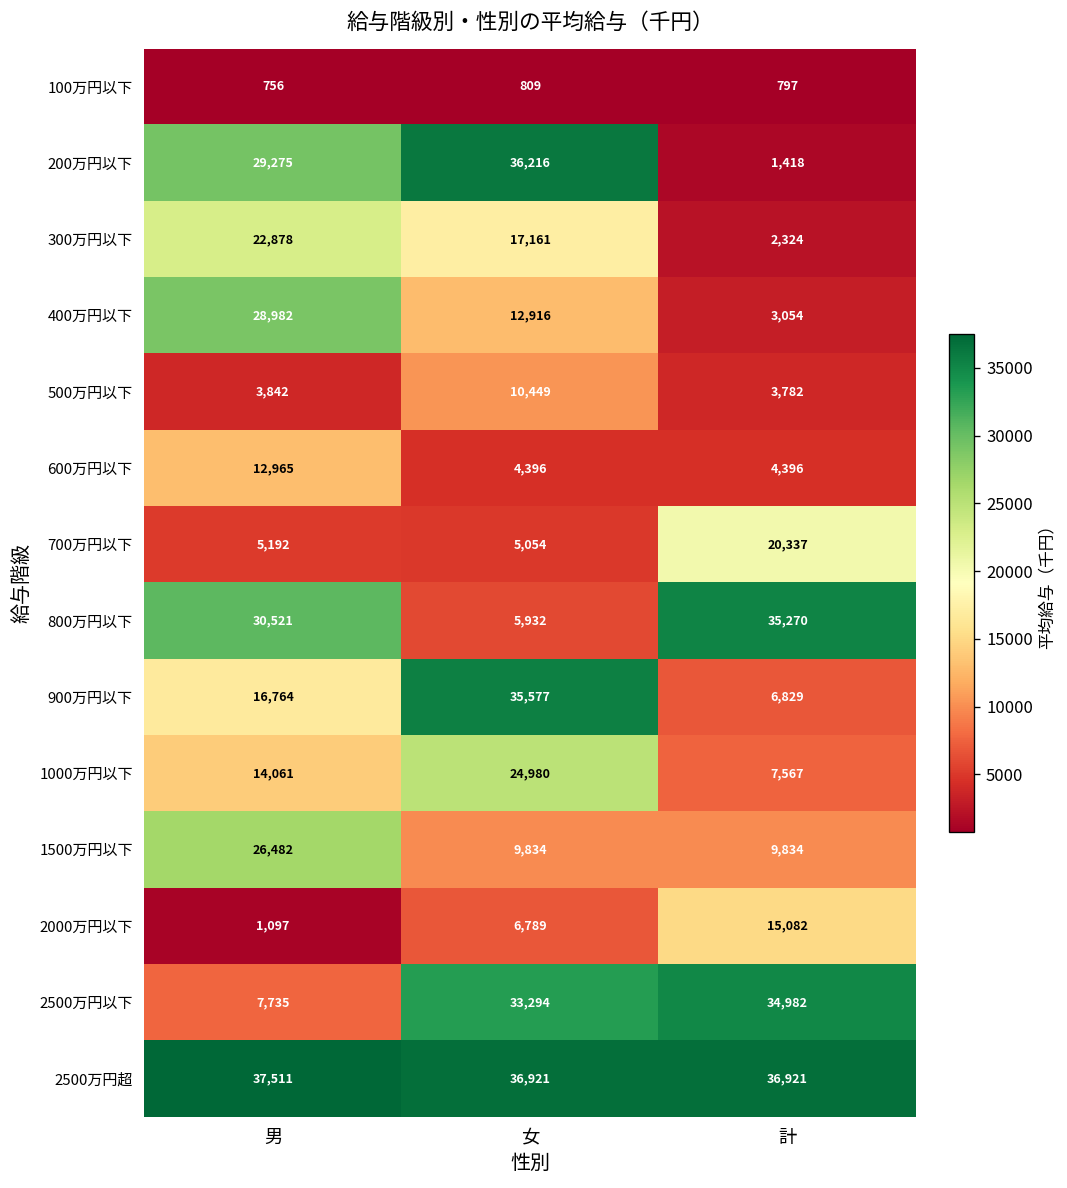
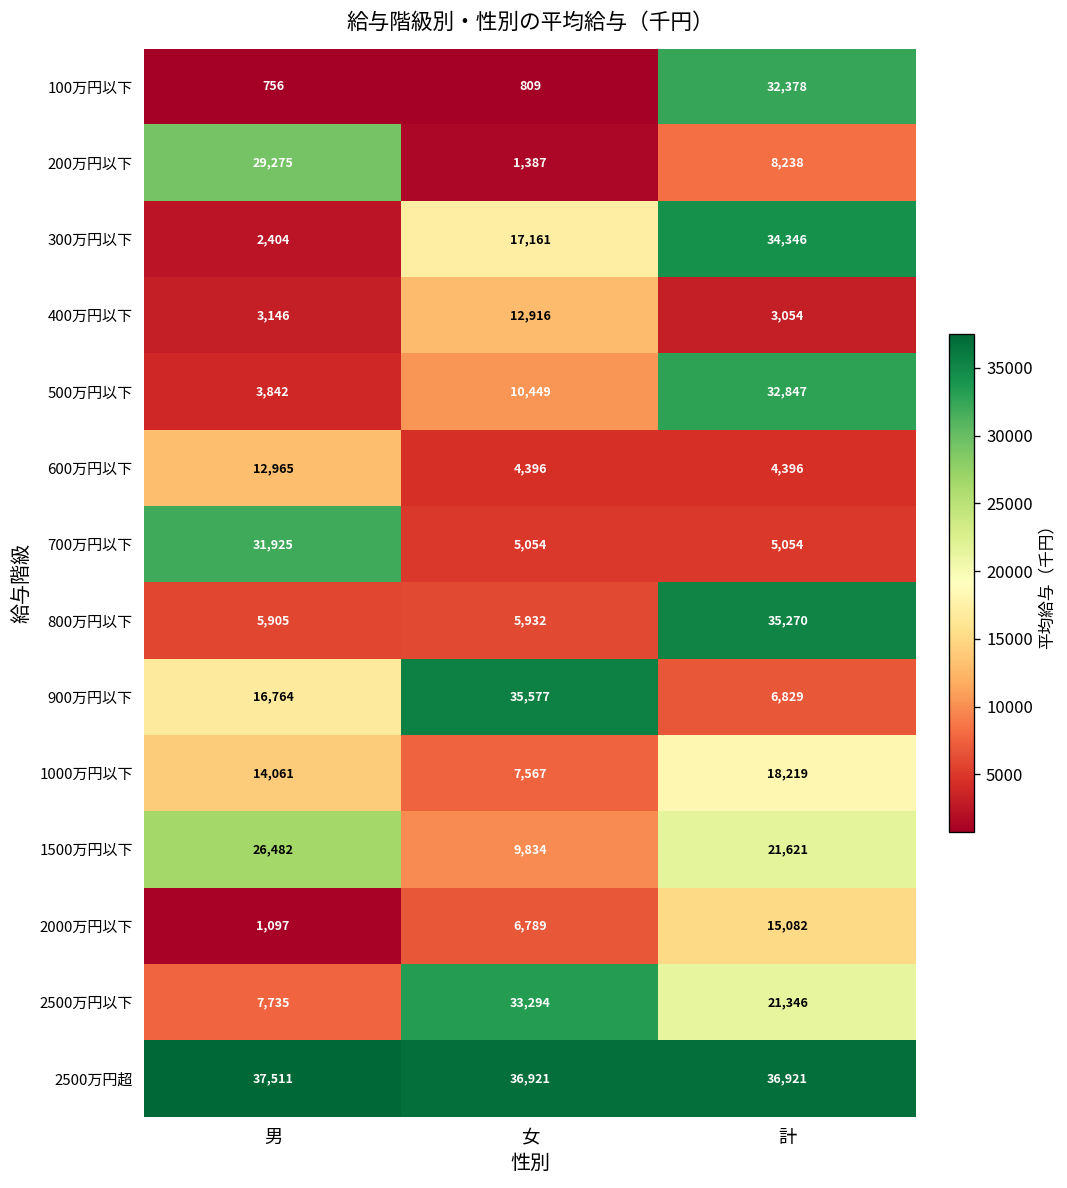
  {
    "100万円以下": {
      "男": "756",
      "女": "809",
-     "計": "797"
+     "計": "32,378"
    },
    "200万円以下": {
      "男": "29,275",
-     "女": "36,216",
-     "計": "1,418"
+     "女": "1,387",
+     "計": "8,238"
    },
    "300万円以下": {
-     "男": "22,878",
+     "男": "2,404",
      "女": "17,161",
-     "計": "2,324"
+     "計": "34,346"
    },
    "400万円以下": {
-     "男": "28,982",
+     "男": "3,146",
      "女": "12,916",
      "計": "3,054"
    },
    "500万円以下": {
      "男": "3,842",
      "女": "10,449",
-     "計": "3,782"
+     "計": "32,847"
    },
    "600万円以下": {
      "男": "12,965",
      "女": "4,396",
      "計": "4,396"
    },
    "700万円以下": {
-     "男": "5,192",
+     "男": "31,925",
      "女": "5,054",
-     "計": "20,337"
+     "計": "5,054"
    },
    "800万円以下": {
-     "男": "30,521",
+     "男": "5,905",
      "女": "5,932",
      "計": "35,270"
    },
    "900万円以下": {
      "男": "16,764",
      "女": "35,577",
      "計": "6,829"
    },
    "1000万円以下": {
      "男": "14,061",
-     "女": "24,980",
-     "計": "7,567"
+     "女": "7,567",
+     "計": "18,219"
    },
    "1500万円以下": {
      "男": "26,482",
      "女": "9,834",
-     "計": "9,834"
+     "計": "21,621"
    },
    "2000万円以下": {
      "男": "1,097",
      "女": "6,789",
      "計": "15,082"
    },
    "2500万円以下": {
      "男": "7,735",
      "女": "33,294",
-     "計": "34,982"
+     "計": "21,346"
    },
    "2500万円超": {
      "男": "37,511",
      "女": "36,921",
      "計": "36,921"
    }
  }
